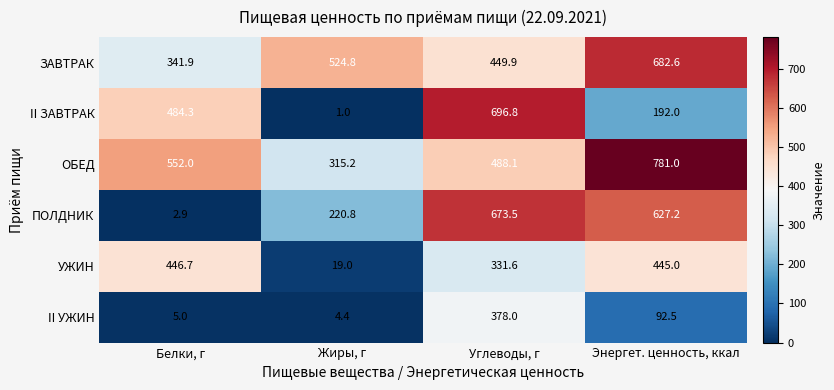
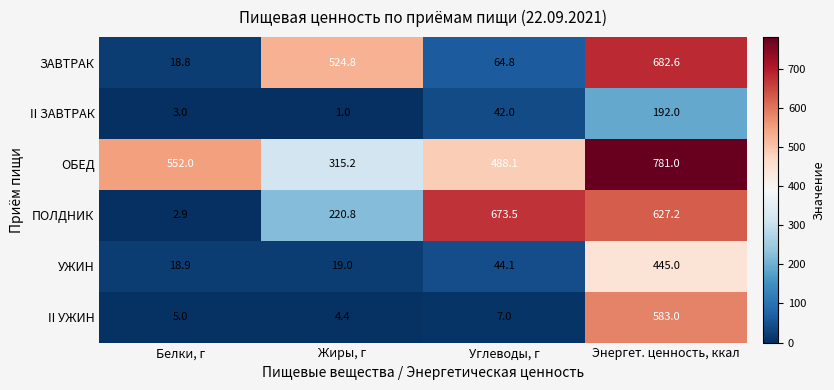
  {
    "ЗАВТРАК": {
-     "Белки, г": 341.9,
+     "Белки, г": 18.8,
      "Жиры, г": 524.8,
-     "Углеводы, г": 449.9,
+     "Углеводы, г": 64.8,
      "Энергет. ценность, ккал": 682.6
    },
    "II ЗАВТРАК": {
-     "Белки, г": 484.3,
+     "Белки, г": 3.0,
      "Жиры, г": 1.0,
-     "Углеводы, г": 696.8,
+     "Углеводы, г": 42.0,
      "Энергет. ценность, ккал": 192.0
    },
    "ОБЕД": {
      "Белки, г": 552.0,
      "Жиры, г": 315.2,
      "Углеводы, г": 488.1,
      "Энергет. ценность, ккал": 781.0
    },
    "ПОЛДНИК": {
      "Белки, г": 2.9,
      "Жиры, г": 220.8,
      "Углеводы, г": 673.5,
      "Энергет. ценность, ккал": 627.2
    },
    "УЖИН": {
-     "Белки, г": 446.7,
+     "Белки, г": 18.9,
      "Жиры, г": 19.0,
-     "Углеводы, г": 331.6,
+     "Углеводы, г": 44.1,
      "Энергет. ценность, ккал": 445.0
    },
    "II УЖИН": {
      "Белки, г": 5.0,
      "Жиры, г": 4.4,
-     "Углеводы, г": 378.0,
-     "Энергет. ценность, ккал": 92.5
+     "Углеводы, г": 7.0,
+     "Энергет. ценность, ккал": 583.0
    }
  }
